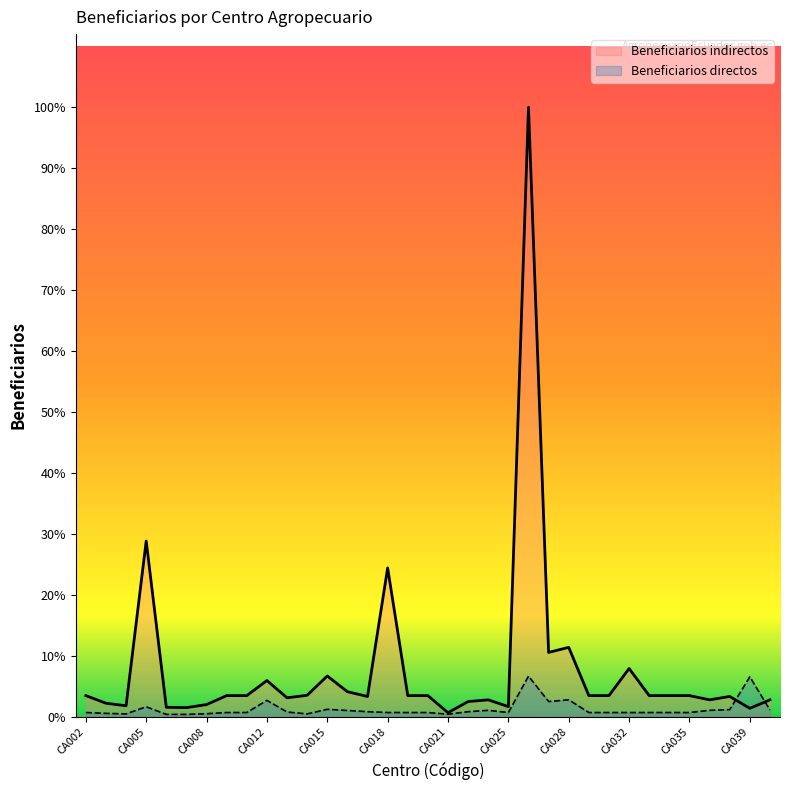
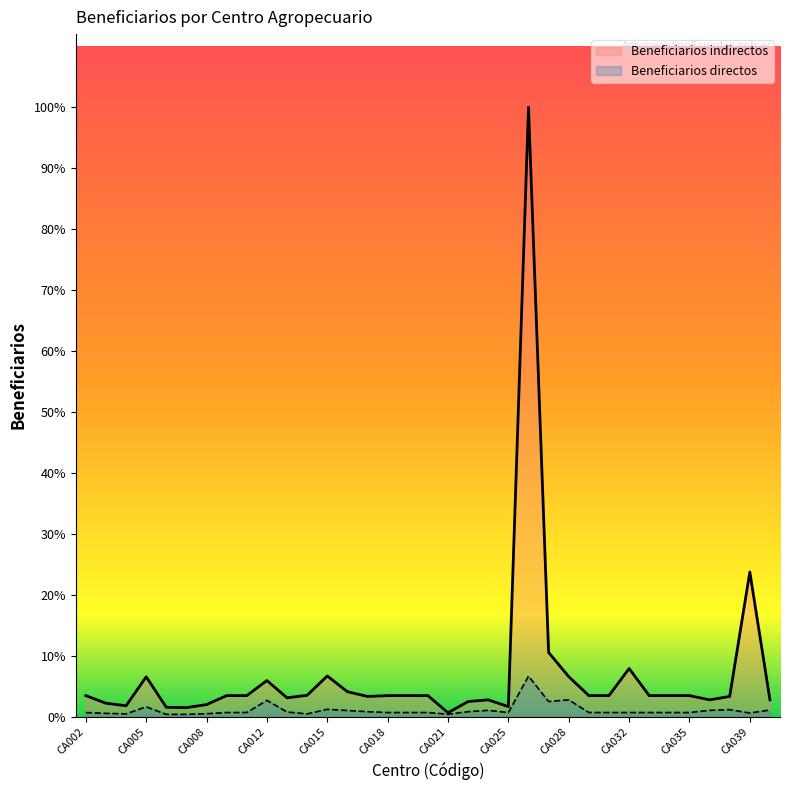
  {
    "Beneficiarios indirectos": {
      "CA002": "3%",
-     "CA005": "29%",
+     "CA005": "7%",
      "CA008": "2%",
      "CA012": "6%",
      "CA015": "7%",
-     "CA018": "24%",
+     "CA018": "3%",
      "CA025": "2%",
-     "CA028": "11%",
+     "CA028": "7%",
      "CA032": "8%",
      "CA035": "3%",
-     "CA039": "1%"
+     "CA039": "24%"
    },
    "Beneficiarios directos": {
      "CA002": "1%",
      "CA005": "2%",
      "CA008": "1%",
      "CA012": "3%",
      "CA015": "1%",
      "CA018": "1%",
      "CA025": "1%",
      "CA028": "3%",
      "CA032": "1%",
      "CA035": "1%",
-     "CA039": "7%"
+     "CA039": "1%"
    }
  }
